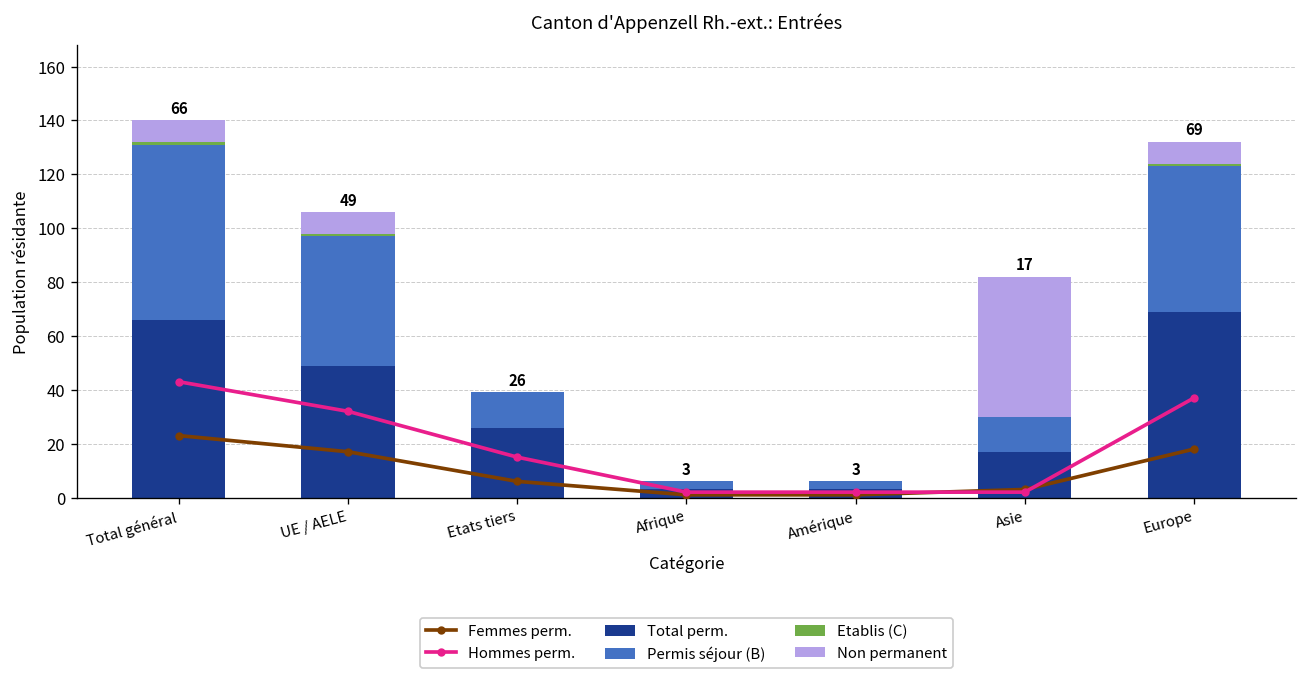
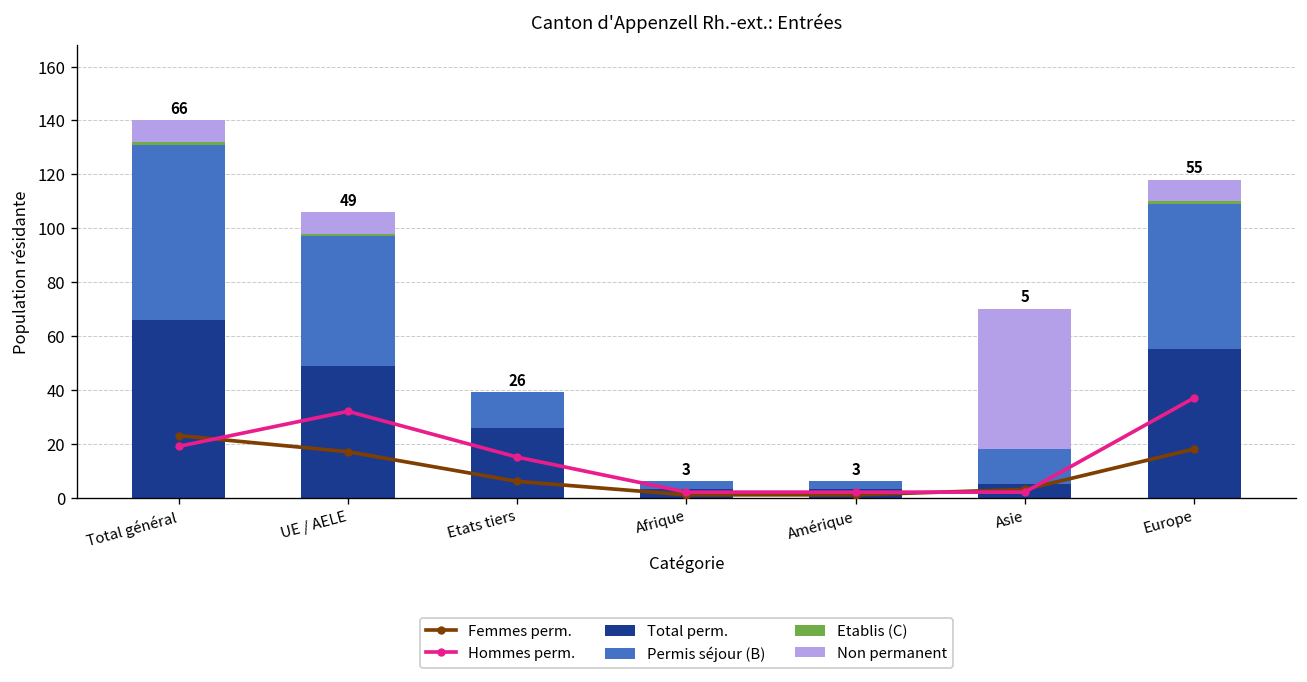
  {
    "Femmes perm.": {
      "Total général": 23,
      "UE / AELE": 17,
      "Etats tiers": 6,
      "Europe": 18
    },
    "Total perm.": {
-     "Asie": 17,
-     "Europe": 69
+     "Asie": 5,
+     "Europe": 55
    },
    "Hommes perm.": {
-     "Total général": 43,
+     "Total général": 19,
      "UE / AELE": 32,
      "Etats tiers": 15,
      "Europe": 37
    },
    "Permis séjour (B)": {
      "Afrique": 3,
      "Amérique": 3
    },
    "Etablis (C)": {
      "Asie": 0
    }
  }
